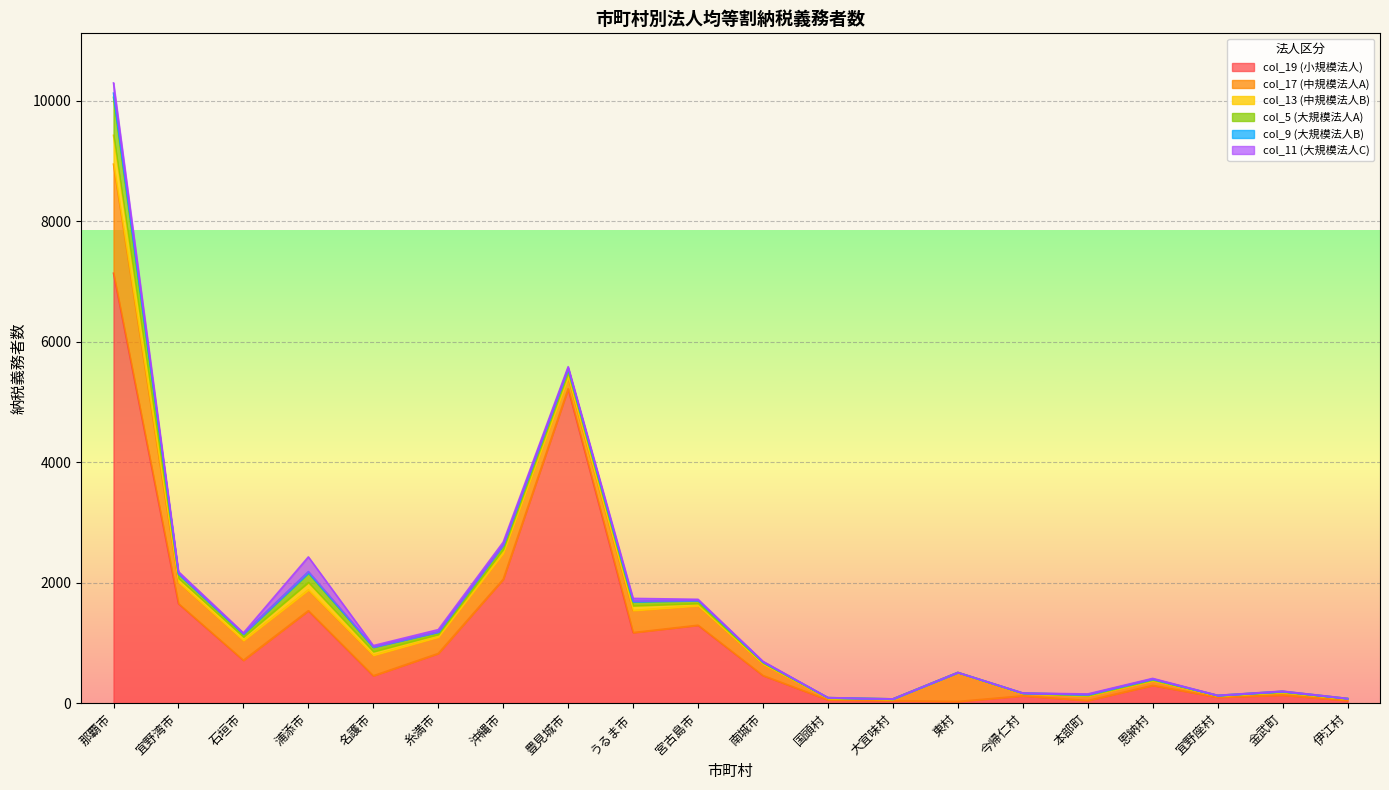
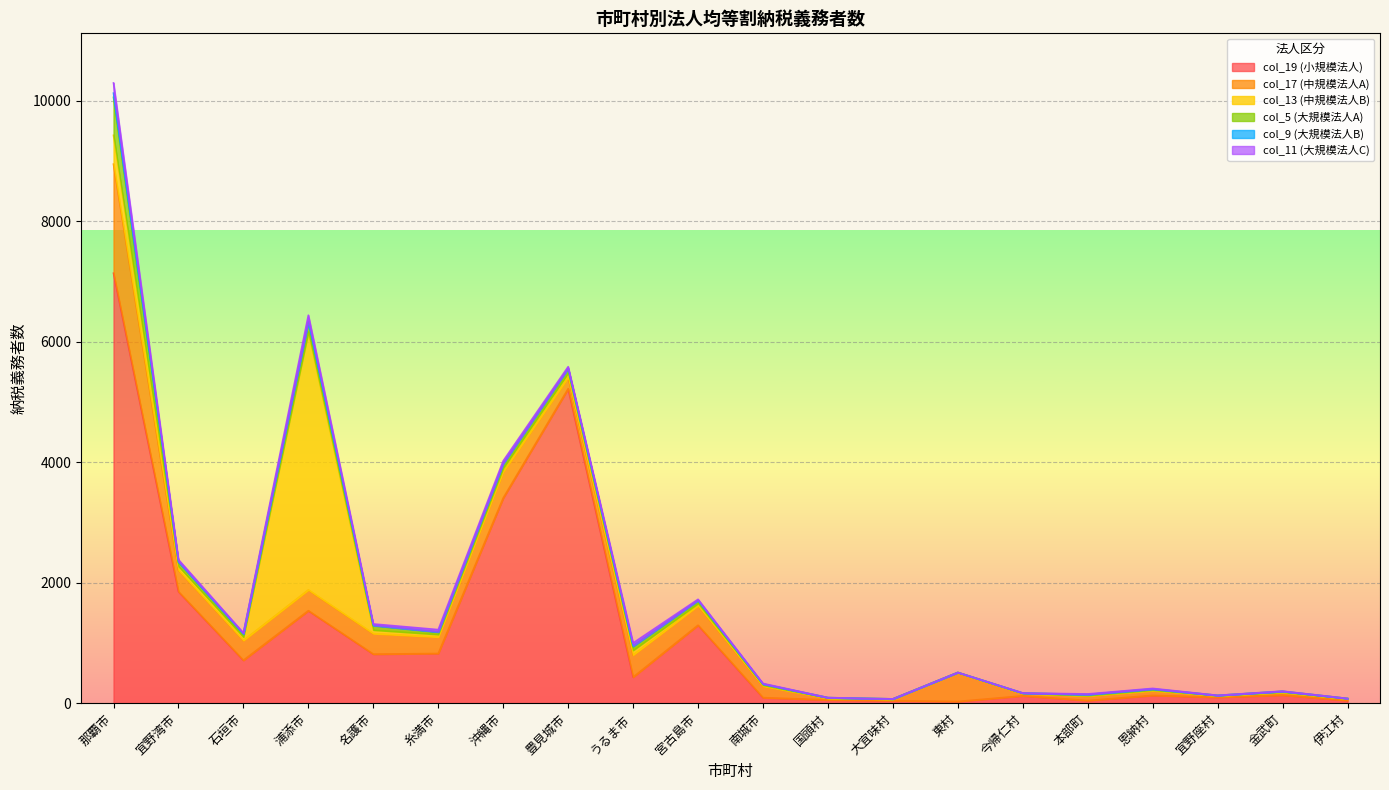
  {
    "col_19 (小規模法人)": {
      "那覇市": 7100,
-     "宜野湾市": 1700,
+     "宜野湾市": 1900,
      "石垣市": 700,
      "浦添市": 1500,
-     "名護市": 500,
+     "名護市": 800,
      "糸満市": 800,
-     "沖縄市": 2100,
+     "沖縄市": 3400,
      "豊見城市": 5200,
-     "うるま市": 1200,
+     "うるま市": 400,
      "宮古島市": 1300,
-     "南城市": 500,
+     "南城市": 100,
      "東村": 0,
      "本部町": 0,
-     "恩納村": 300,
+     "恩納村": 100,
      "金武町": 100
    },
    "col_17 (中規模法人A)": {
      "那覇市": 1800,
      "宜野湾市": 400,
      "石垣市": 300,
      "浦添市": 300,
      "名護市": 300,
      "糸満市": 300,
      "沖縄市": 400,
      "豊見城市": 200,
      "うるま市": 400
    },
    "col_13 (中規模法人B)": {
      "那覇市": 500,
      "宜野湾市": 100,
      "石垣市": 100,
-     "浦添市": 100,
+     "浦添市": 4300,
      "名護市": 100,
      "沖縄市": 100,
      "豊見城市": 100,
      "うるま市": 100
    },
    "col_5 (大規模法人A)": {
      "那覇市": 600
    },
    "col_9 (大規模法人B)": {
      "那覇市": 100
    },
    "col_11 (大規模法人C)": {
      "那覇市": 200,
-     "浦添市": 200,
+     "浦添市": 100,
      "沖縄市": 0,
      "うるま市": 0
    }
  }
